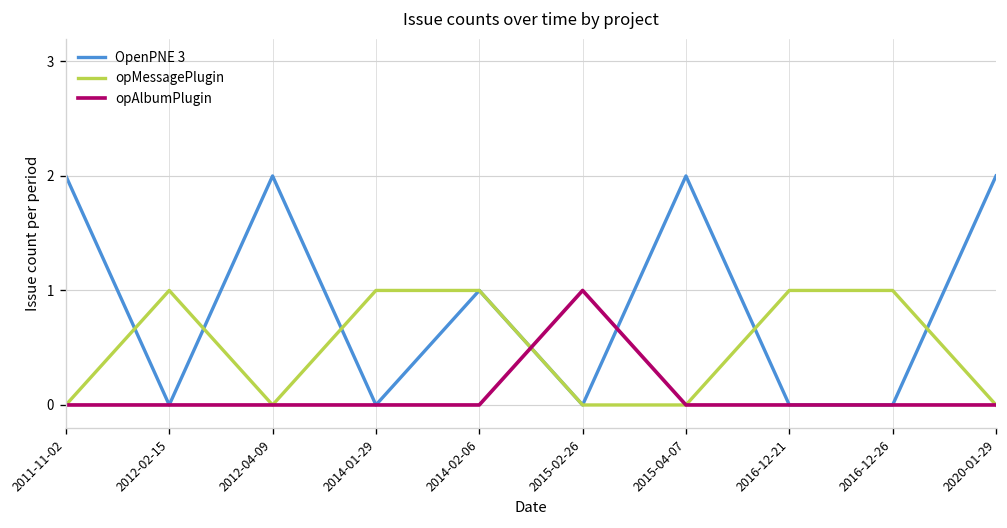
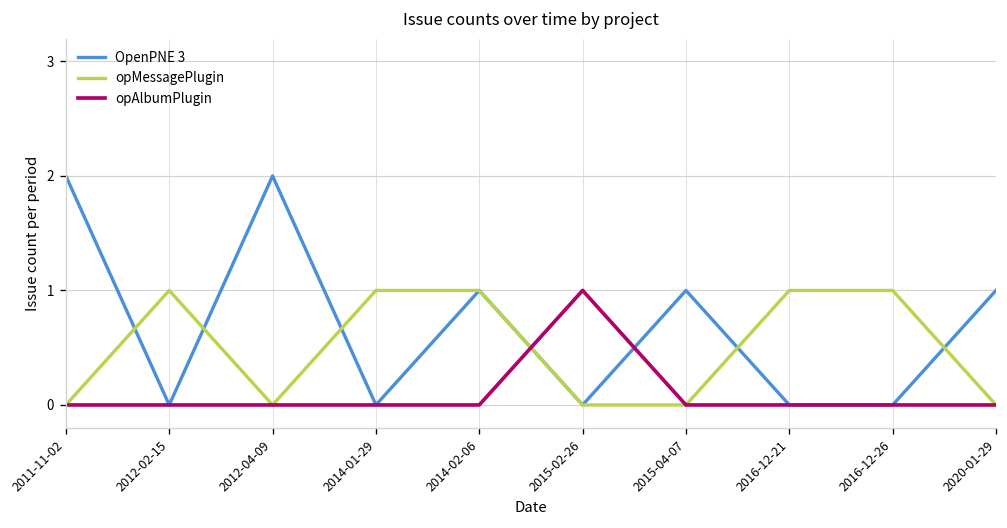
  {
    "OpenPNE 3": {
      "2011-11-02": 2,
      "2012-04-09": 2,
-     "2015-04-07": 2,
-     "2020-01-29": 2
+     "2015-04-07": 1,
+     "2020-01-29": 1
    },
    "opMessagePlugin": {
      "2012-02-15": 1,
      "2014-01-29": 1,
      "2016-12-21": 1,
      "2016-12-26": 1
    },
    "opAlbumPlugin": {
      "2014-02-06": 0,
      "2015-02-26": 1
    }
  }
